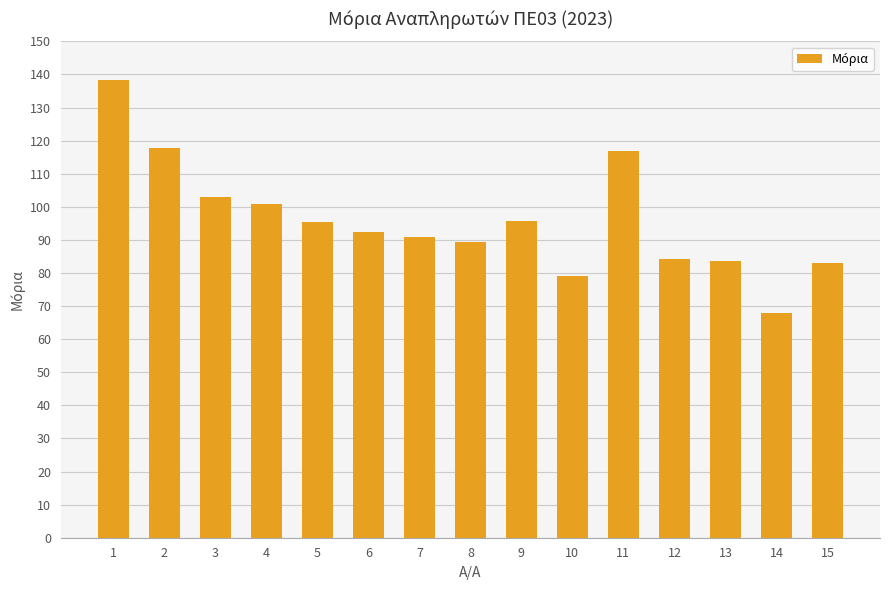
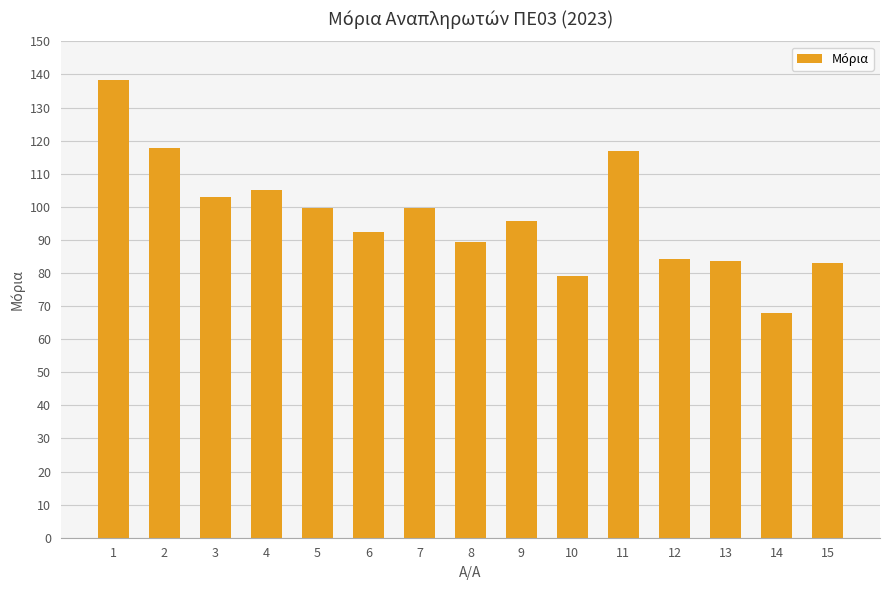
  {
    "1": 138,
    "2": 118,
    "3": 103,
-   "4": 101,
-   "5": 95,
+   "4": 105,
+   "5": 100,
    "6": 93,
-   "7": 91,
+   "7": 100,
    "8": 89,
    "9": 96,
    "10": 79,
    "11": 117,
    "12": 84,
    "13": 84,
    "14": 68,
    "15": 83
  }
